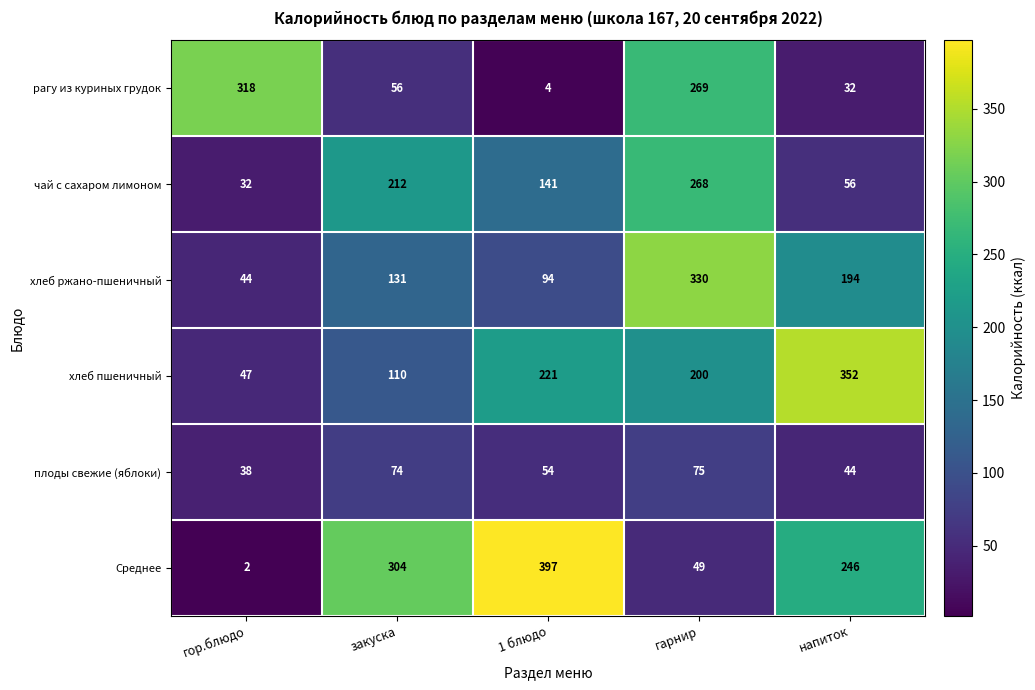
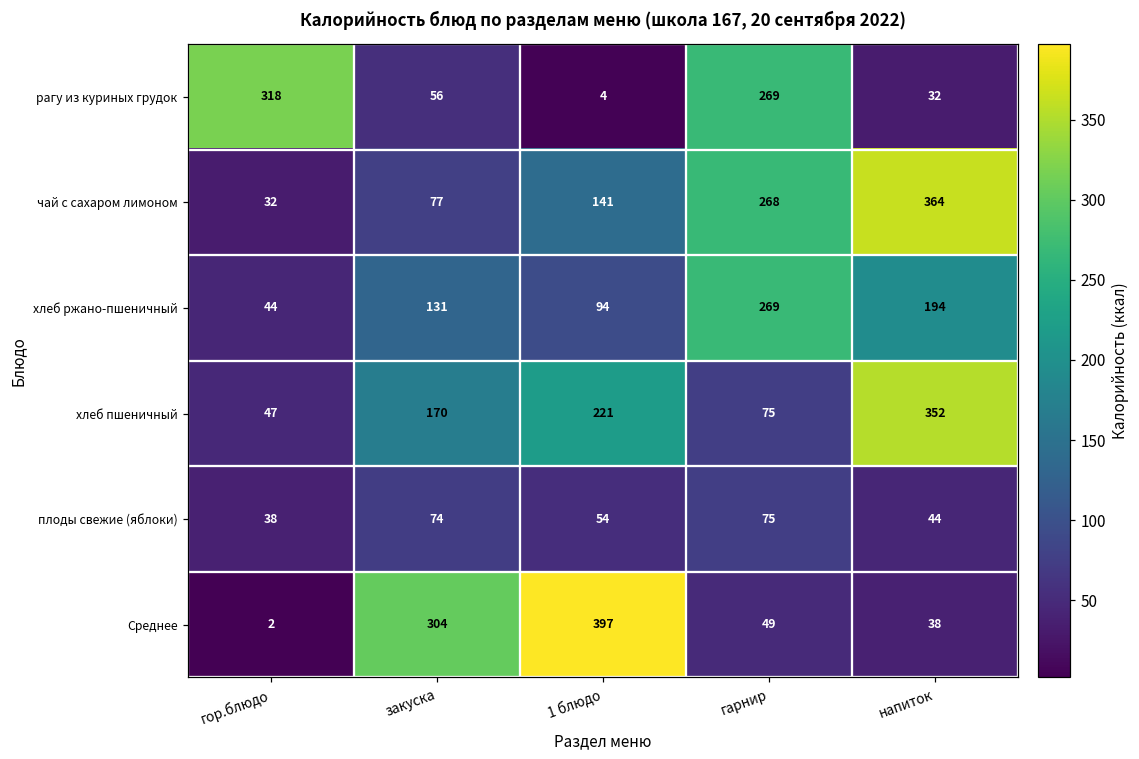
  {
    "рагу из куриных грудок": {
      "гор.блюдо": 318,
      "закуска": 56,
      "1 блюдо": 4,
      "гарнир": 269,
      "напиток": 32
    },
    "чай с сахаром лимоном": {
      "гор.блюдо": 32,
-     "закуска": 212,
+     "закуска": 77,
      "1 блюдо": 141,
      "гарнир": 268,
-     "напиток": 56
+     "напиток": 364
    },
    "хлеб ржано-пшеничный": {
      "гор.блюдо": 44,
      "закуска": 131,
      "1 блюдо": 94,
-     "гарнир": 330,
+     "гарнир": 269,
      "напиток": 194
    },
    "хлеб пшеничный": {
      "гор.блюдо": 47,
-     "закуска": 110,
+     "закуска": 170,
      "1 блюдо": 221,
-     "гарнир": 200,
+     "гарнир": 75,
      "напиток": 352
    },
    "плоды свежие (яблоки)": {
      "гор.блюдо": 38,
      "закуска": 74,
      "1 блюдо": 54,
      "гарнир": 75,
      "напиток": 44
    },
    "Среднее": {
      "гор.блюдо": 2,
      "закуска": 304,
      "1 блюдо": 397,
      "гарнир": 49,
-     "напиток": 246
+     "напиток": 38
    }
  }
